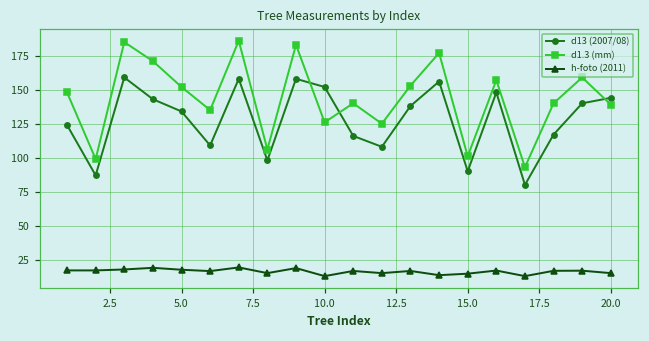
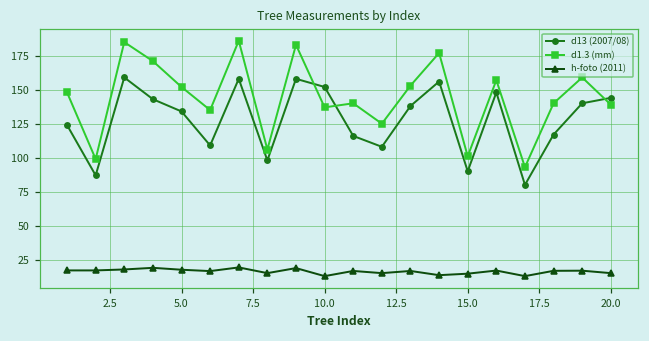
  {
    "d1.3 (mm)": {
      "5.0": 152,
-     "10.0": 126,
+     "10.0": 137,
      "15.0": 101,
      "20.0": 139
    }
  }
